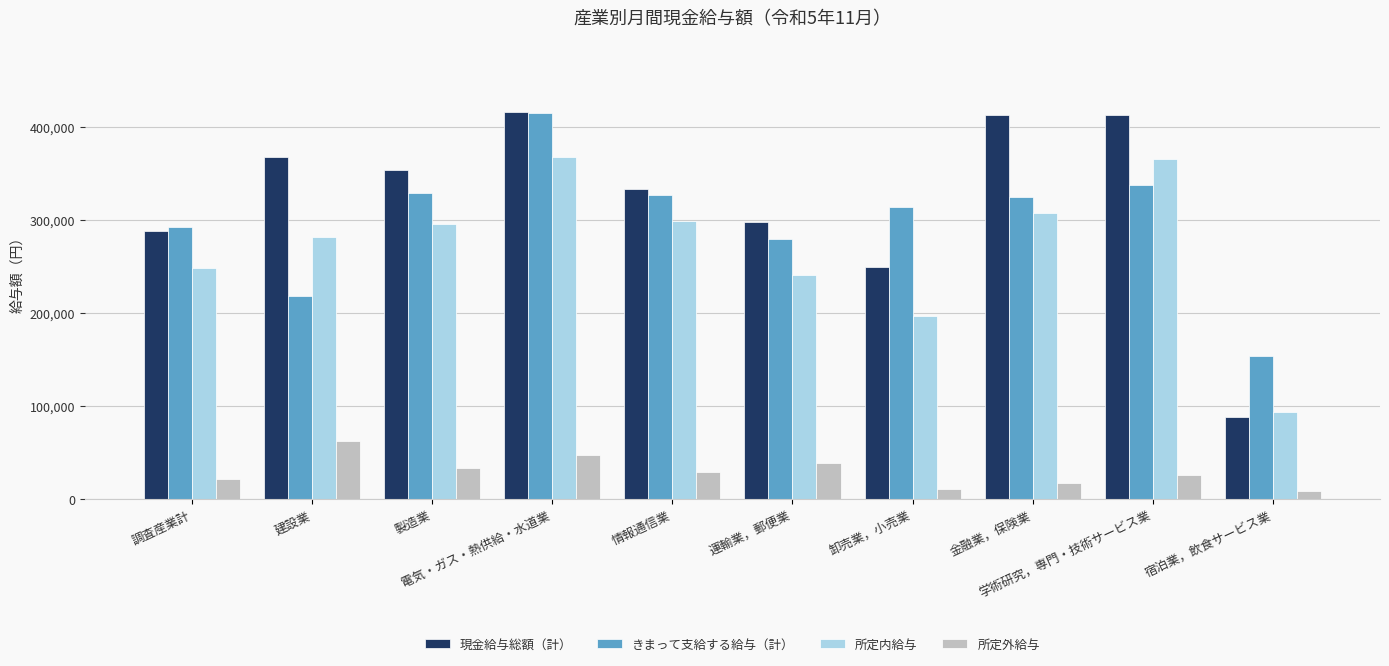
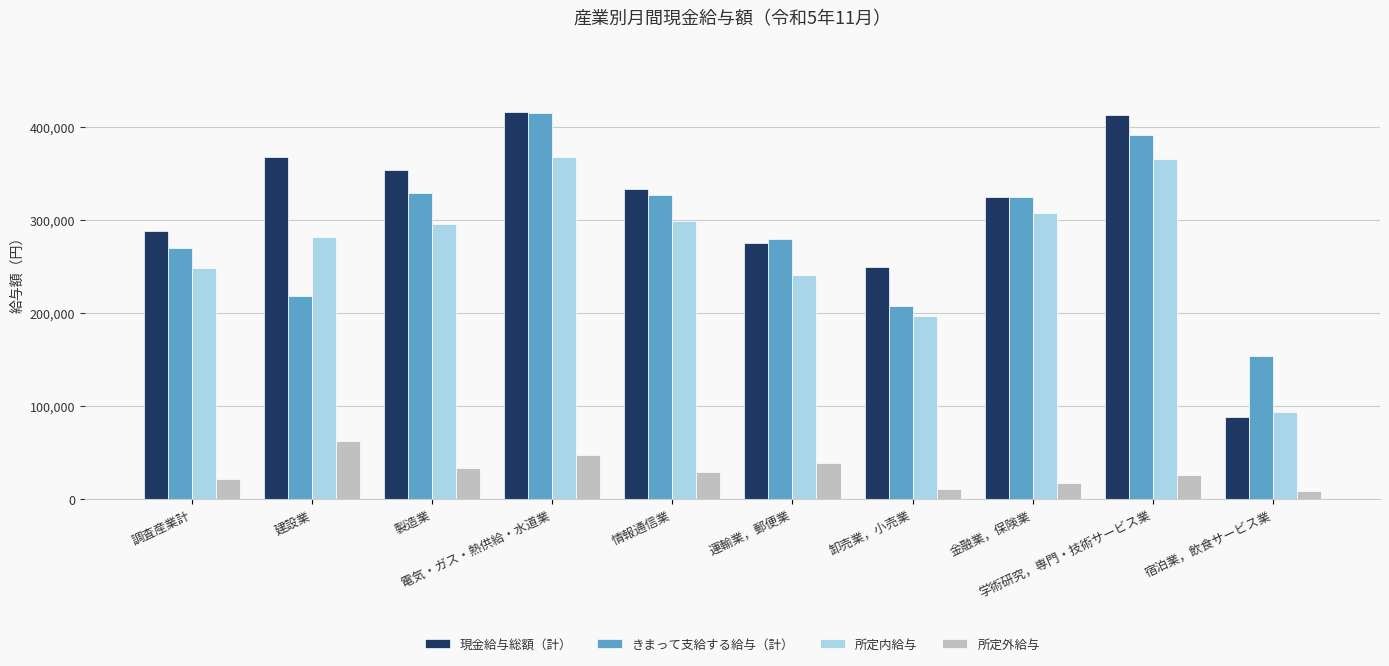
  {
    "現金給与総額（計）": {
      "調査産業計": "290,000",
      "建設業": "370,000",
      "製造業": "350,000",
      "電気・ガス・熱供給・水道業": "420,000",
      "情報通信業": "330,000",
-     "運輸業，郵便業": "300,000",
+     "運輸業，郵便業": "280,000",
      "卸売業，小売業": "250,000",
-     "金融業，保険業": "410,000",
+     "金融業，保険業": "320,000",
      "学術研究，専門・技術サービス業": "410,000",
      "宿泊業，飲食サービス業": "90,000"
    },
    "きまって支給する給与（計）": {
-     "調査産業計": "290,000",
+     "調査産業計": "270,000",
      "建設業": "220,000",
      "製造業": "330,000",
      "電気・ガス・熱供給・水道業": "420,000",
      "情報通信業": "330,000",
      "運輸業，郵便業": "280,000",
-     "卸売業，小売業": "310,000",
+     "卸売業，小売業": "210,000",
      "金融業，保険業": "320,000",
-     "学術研究，専門・技術サービス業": "340,000",
+     "学術研究，専門・技術サービス業": "390,000",
      "宿泊業，飲食サービス業": "150,000"
    }
  }
